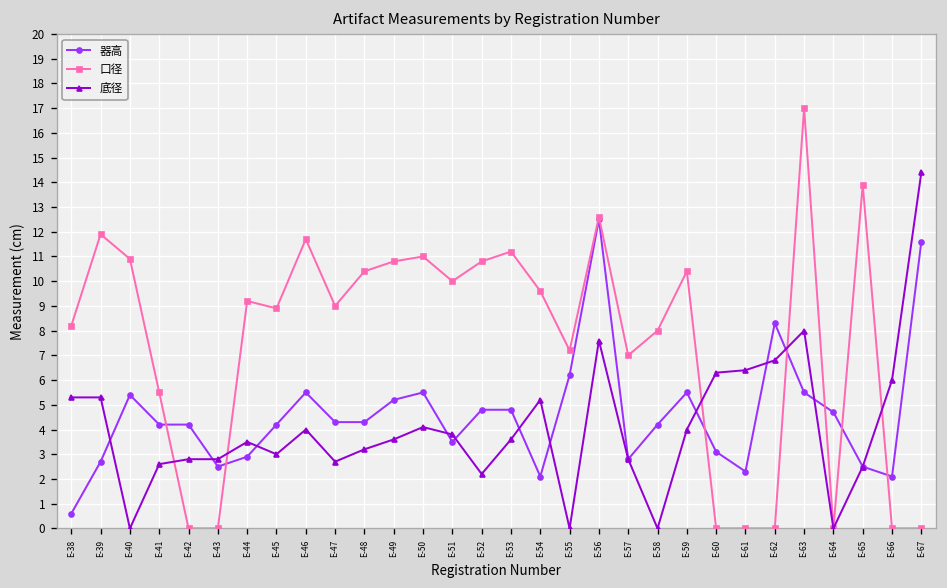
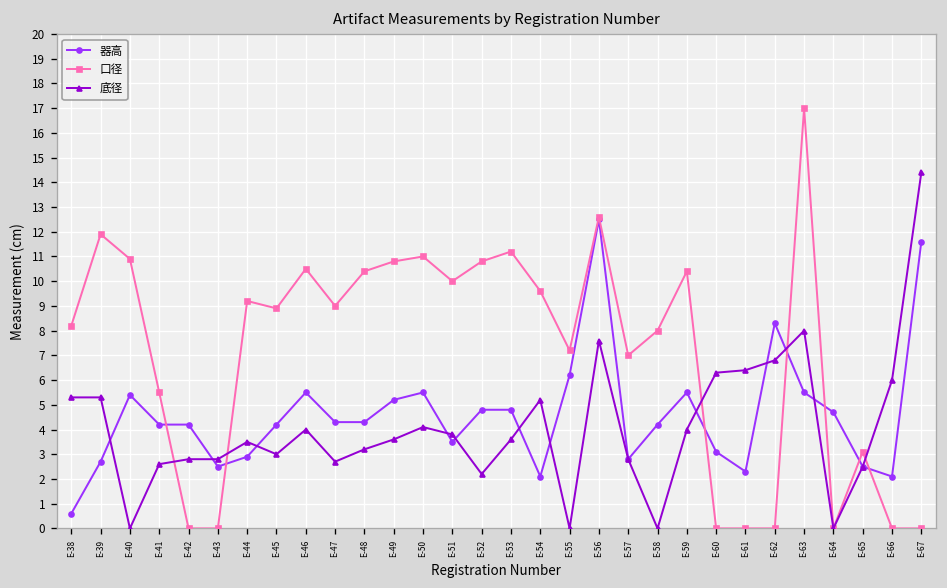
  {
    "器高": {
      "E-38": 0.6,
      "E-39": 2.7,
      "E-40": 5.4,
      "E-41": 4.2,
      "E-42": 4.2,
      "E-43": 2.5,
      "E-44": 2.9,
      "E-45": 4.2,
      "E-46": 5.5,
      "E-47": 4.3,
      "E-48": 4.3,
      "E-49": 5.2,
      "E-50": 5.5,
      "E-51": 3.5,
      "E-52": 4.8,
      "E-53": 4.8,
      "E-54": 2.1,
      "E-55": 6.2,
      "E-58": 4.2,
      "E-59": 5.5,
      "E-60": 3.1,
      "E-61": 2.3,
      "E-62": 8.3,
      "E-63": 5.5,
      "E-64": 4.7,
      "E-66": 2.1,
      "E-67": 11.6
    },
    "口径": {
      "E-38": 8.2,
      "E-39": 11.9,
      "E-40": 10.9,
      "E-41": 5.5,
      "E-42": 0.0,
      "E-43": 0.0,
      "E-44": 9.2,
      "E-45": 8.9,
-     "E-46": 11.7,
+     "E-46": 10.5,
      "E-47": 9.0,
      "E-48": 10.4,
      "E-49": 10.8,
      "E-50": 11.0,
      "E-51": 10.0,
      "E-52": 10.8,
      "E-53": 11.2,
      "E-54": 9.6,
      "E-55": 7.2,
      "E-57": 7.0,
      "E-58": 8.0,
      "E-59": 10.4,
      "E-60": 0.0,
      "E-61": 0.0,
      "E-62": 0.0,
      "E-63": 17.0,
-     "E-65": 13.9,
+     "E-65": 3.1,
      "E-66": 0.0,
      "E-67": 0.0
    },
    "底径": {
      "E-38": 5.3,
      "E-39": 5.3,
      "E-40": 0.0,
      "E-41": 2.6,
      "E-42": 2.8,
      "E-43": 2.8,
      "E-44": 3.5,
      "E-45": 3.0,
      "E-46": 4.0,
      "E-47": 2.7,
      "E-48": 3.2,
      "E-49": 3.6,
      "E-50": 4.1,
      "E-51": 3.8,
      "E-52": 2.2,
      "E-53": 3.6,
      "E-54": 5.2,
      "E-55": 0.0,
      "E-56": 7.6,
      "E-58": 0.0,
      "E-59": 4.0,
      "E-60": 6.3,
      "E-61": 6.4,
      "E-62": 6.8,
      "E-63": 8.0,
      "E-66": 6.0,
      "E-67": 14.4
    }
  }
